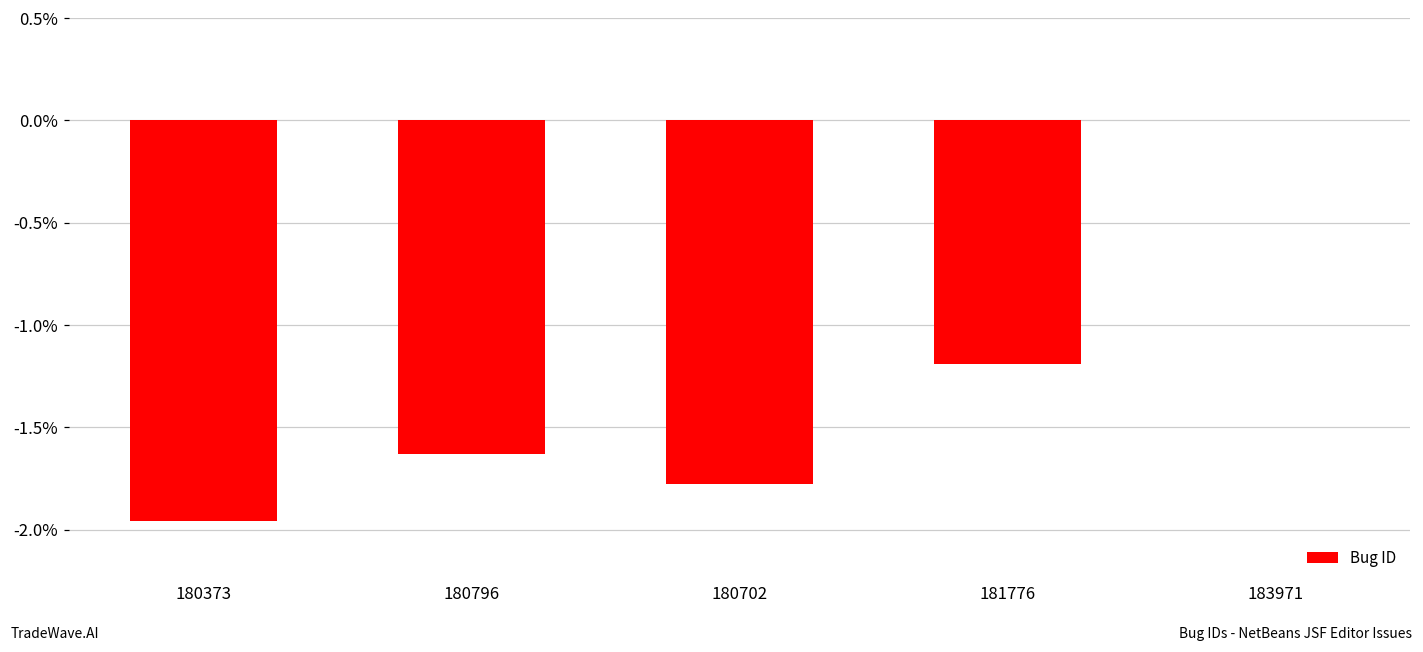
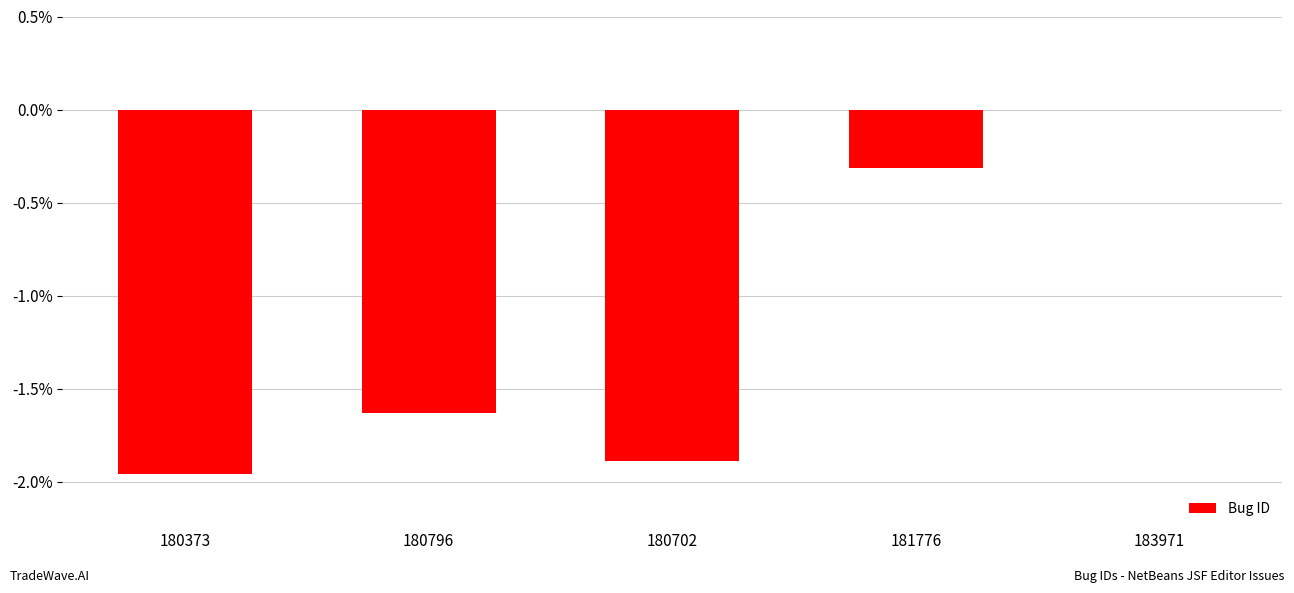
  {
    "180373": "-1.96%",
    "180796": "-1.63%",
-   "180702": "-1.78%",
-   "181776": "-1.19%",
+   "180702": "-1.89%",
+   "181776": "-0.31%",
    "183971": "0.00%"
  }
